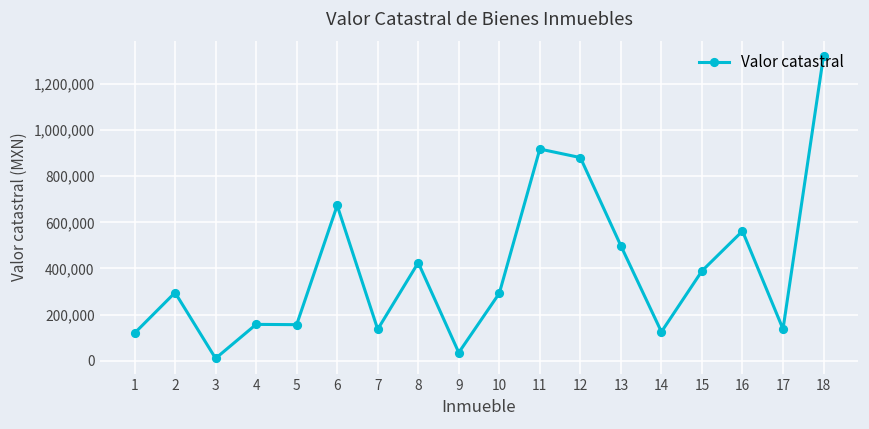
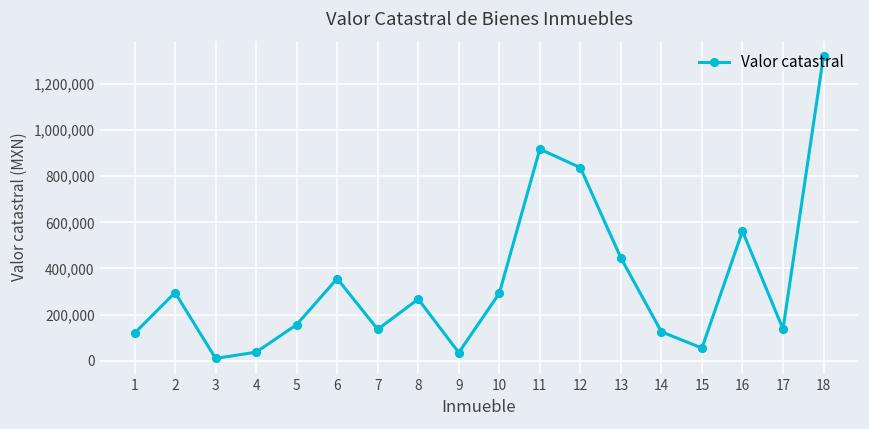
  {
    "1": "120,000",
    "2": "300,000",
    "3": "10,000",
-   "4": "160,000",
+   "4": "40,000",
    "5": "160,000",
-   "6": "670,000",
+   "6": "360,000",
    "7": "140,000",
-   "8": "430,000",
+   "8": "270,000",
    "9": "30,000",
    "10": "290,000",
    "11": "920,000",
-   "12": "880,000",
-   "13": "500,000",
+   "12": "840,000",
+   "13": "450,000",
    "14": "120,000",
-   "15": "390,000",
+   "15": "50,000",
    "16": "560,000",
    "17": "140,000",
    "18": "1,320,000"
  }
